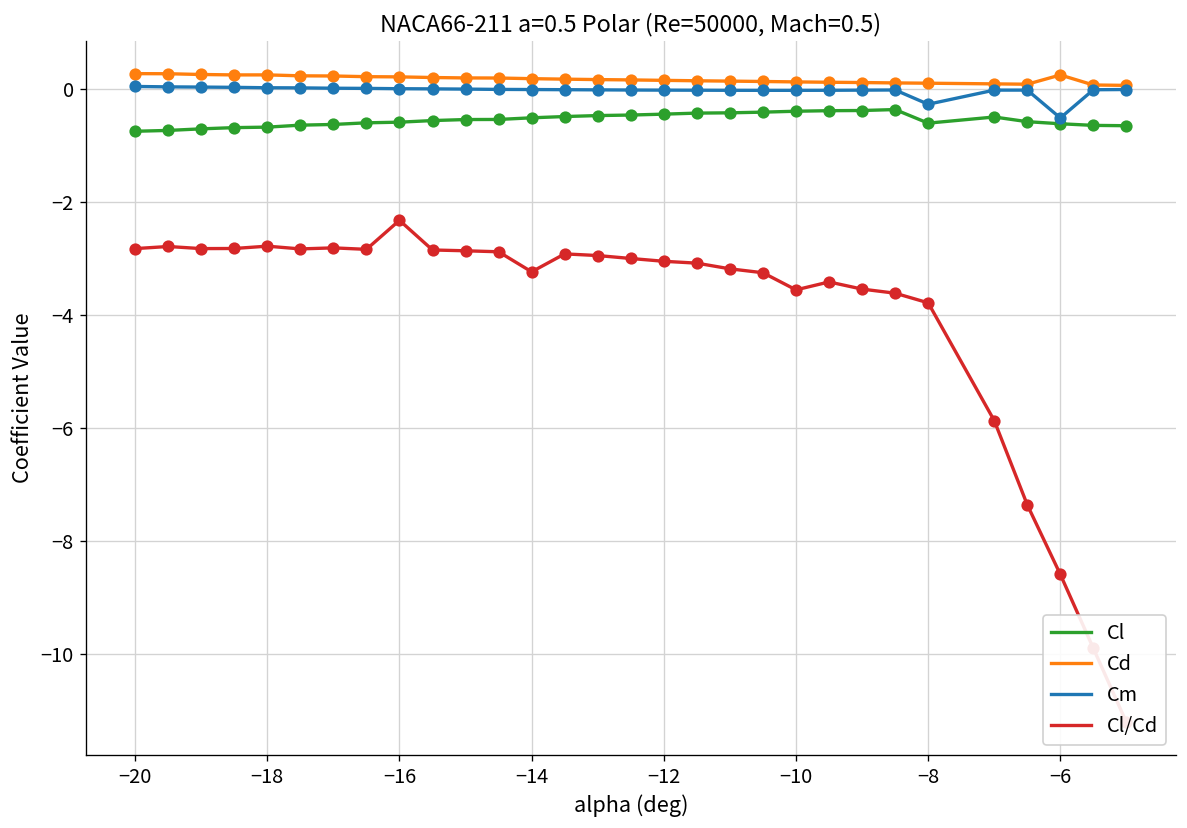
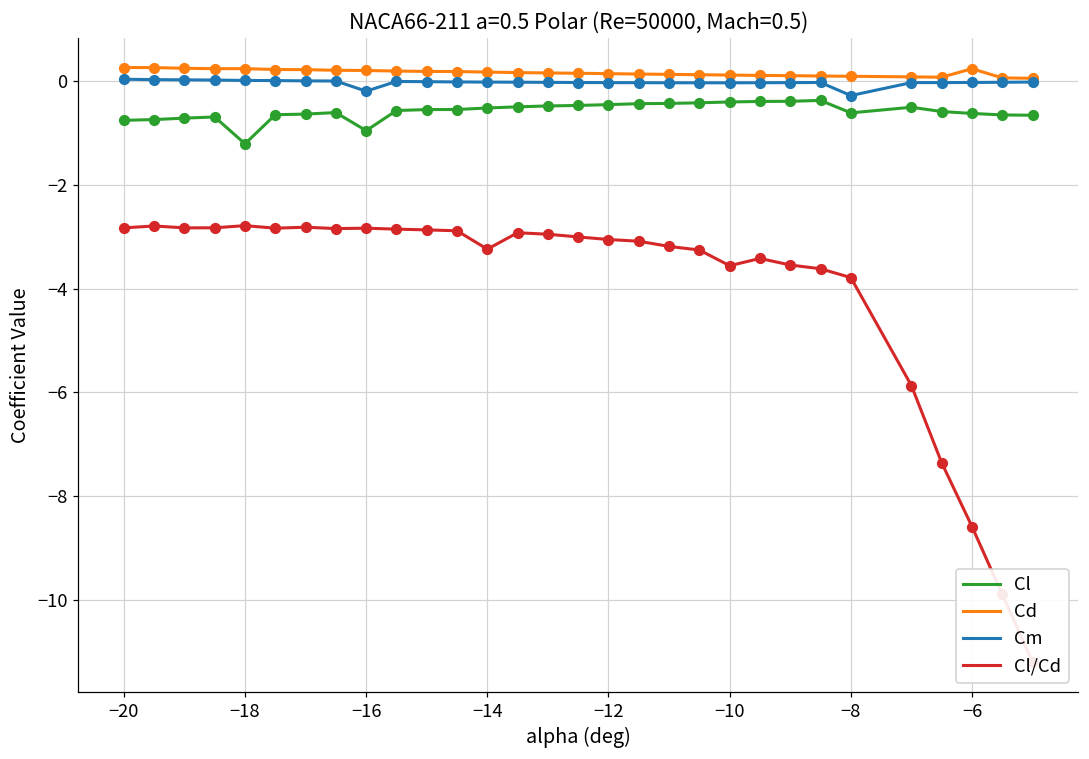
  {
    "Cl": {
      "−20": -0.8,
-     "−18": -0.7,
-     "−16": -0.6,
+     "−18": -1.2,
+     "−16": -1.0,
      "−14": -0.5,
      "−12": -0.5,
      "−10": -0.4,
      "−8": -0.6,
      "−6": -0.6
    },
    "Cd": {
      "−20": 0.3,
      "−18": 0.2,
      "−16": 0.2,
      "−14": 0.2,
      "−12": 0.1,
      "−10": 0.1,
      "−8": 0.1,
      "−6": 0.2
    },
    "Cm": {
      "−20": 0.0,
      "−18": 0.0,
-     "−16": 0.0,
+     "−16": -0.2,
      "−14": 0.0,
      "−12": 0.0,
      "−10": 0.0,
      "−8": -0.3,
-     "−6": -0.5
+     "−6": 0.0
    },
    "Cl/Cd": {
      "−20": -2.8,
      "−18": -2.8,
-     "−16": -2.3,
+     "−16": -2.8,
      "−14": -3.2,
      "−12": -3.1,
      "−10": -3.6,
      "−8": -3.8,
      "−6": -8.6
    }
  }
